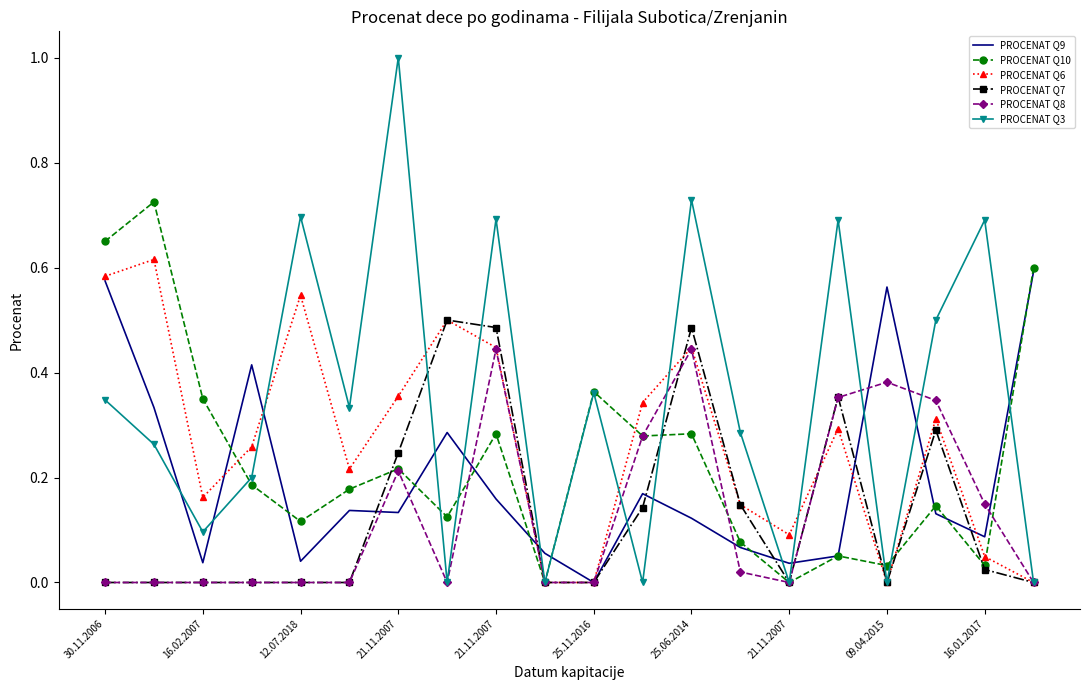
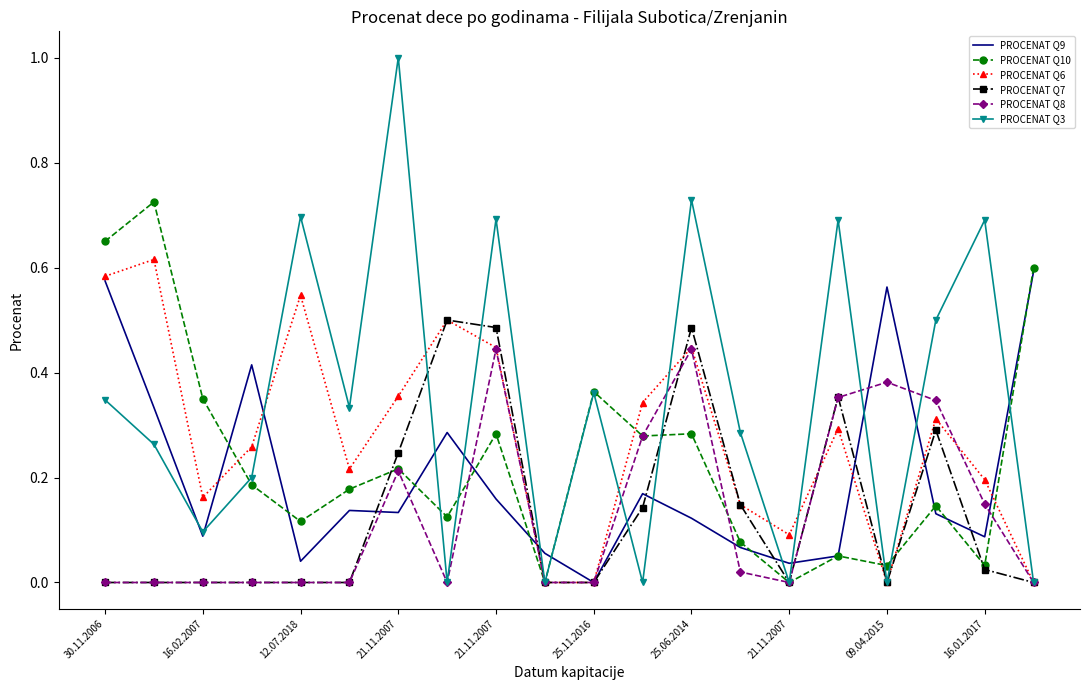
  {
    "PROCENAT Q9": {
      "30.11.2006": 0.57,
-     "16.02.2007": 0.04,
+     "16.02.2007": 0.09,
      "12.07.2018": 0.04,
      "25.06.2014": 0.12,
      "09.04.2015": 0.56,
      "16.01.2017": 0.09
    },
    "PROCENAT Q10": {
      "30.11.2006": 0.65,
      "16.02.2007": 0.35,
      "12.07.2018": 0.12,
      "25.06.2014": 0.28,
      "09.04.2015": 0.03,
      "16.01.2017": 0.03
    },
    "PROCENAT Q6": {
      "30.11.2006": 0.58,
      "16.02.2007": 0.16,
      "12.07.2018": 0.55,
-     "16.01.2017": 0.05
+     "16.01.2017": 0.20
    },
    "PROCENAT Q7": {
      "25.06.2014": 0.49,
      "16.01.2017": 0.02
    },
    "PROCENAT Q8": {
      "09.04.2015": 0.38,
      "16.01.2017": 0.15
    },
    "PROCENAT Q3": {
      "30.11.2006": 0.35,
      "16.02.2007": 0.10,
      "12.07.2018": 0.70,
      "25.06.2014": 0.73,
      "16.01.2017": 0.69
    }
  }
